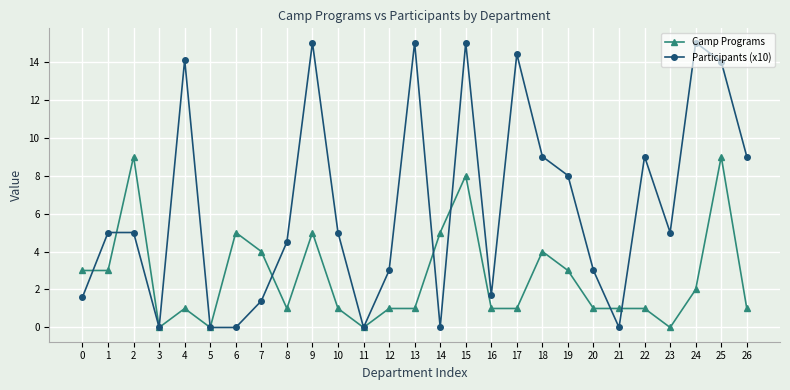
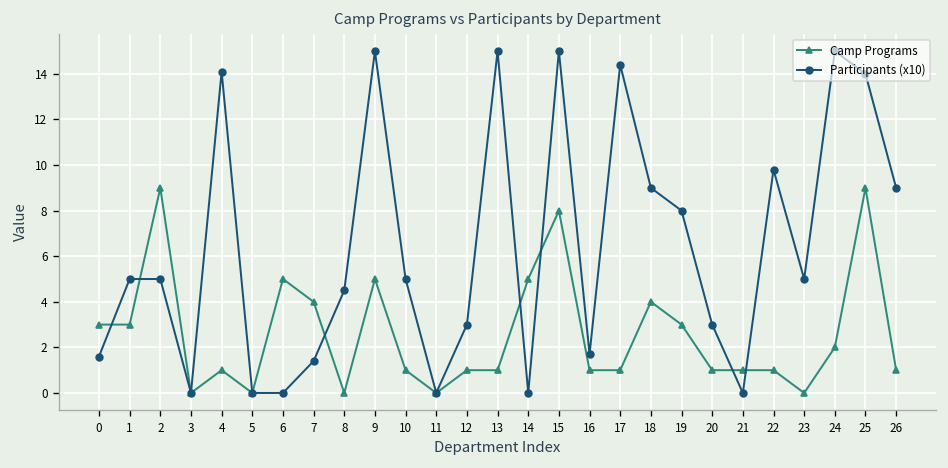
  {
    "Camp Programs": {
      "0": 3,
      "1": 3,
      "2": 9,
      "4": 1,
      "6": 5,
      "7": 4,
-     "8": 1,
+     "8": 0,
      "9": 5,
      "10": 1,
      "12": 1,
      "13": 1,
      "14": 5,
      "15": 8,
      "16": 1,
      "17": 1,
      "18": 4,
      "19": 3,
      "20": 1,
      "21": 1,
      "22": 1,
      "23": 0,
      "24": 2,
      "25": 9,
      "26": 1
    },
    "Participants (x10)": {
      "0": 1.6,
      "1": 5.0,
      "2": 5.0,
      "4": 14.1,
      "6": 0.0,
      "7": 1.4,
      "8": 4.5,
      "9": 15.0,
      "10": 5.0,
      "12": 3.0,
      "13": 15.0,
      "14": 0.0,
      "15": 15.0,
      "16": 1.7,
      "17": 14.4,
      "18": 9.0,
      "19": 8.0,
      "20": 3.0,
      "21": 0.0,
-     "22": 9.0,
+     "22": 9.8,
      "23": 5.0,
      "26": 9.0
    }
  }
